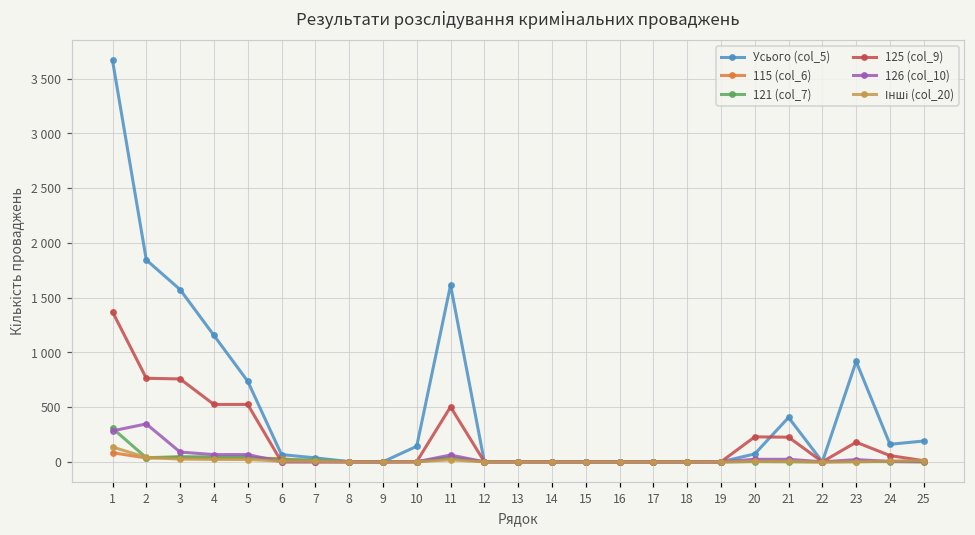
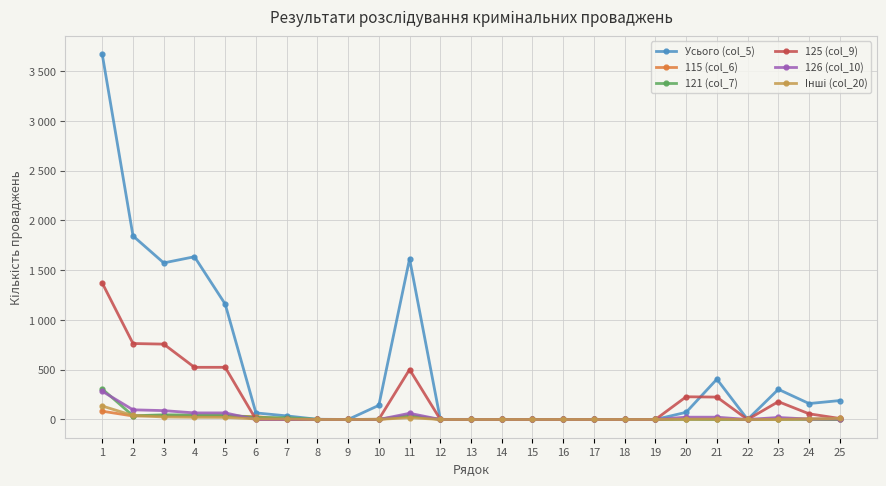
  {
    "Усього (col_5)": {
      "1": 3700,
      "2": 1800,
      "3": 1600,
-     "4": 1200,
-     "5": 700,
+     "4": 1600,
+     "5": 1200,
      "6": 100,
      "10": 100,
      "11": 1600,
      "20": 100,
      "21": 400,
-     "23": 900,
+     "23": 300,
      "24": 200,
      "25": 200
    },
    "126 (col_10)": {
-     "2": 300,
+     "2": 100,
      "3": 100
    }
  }
